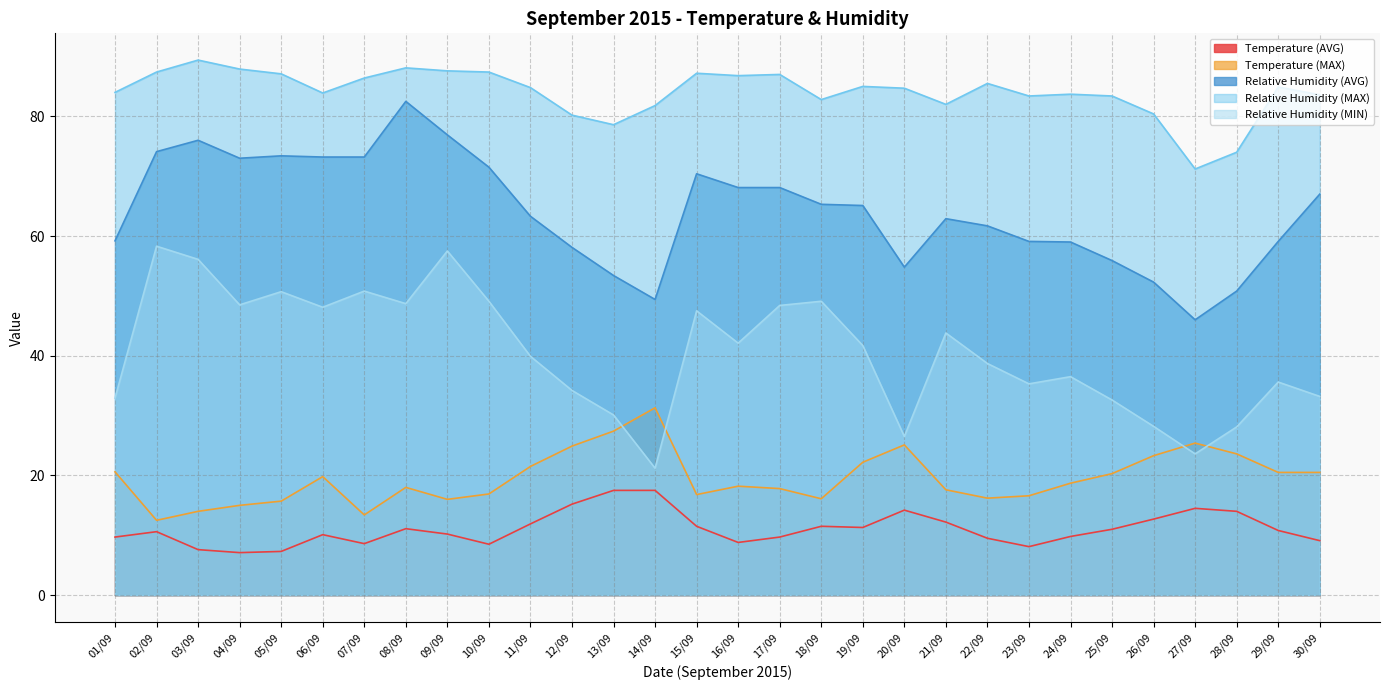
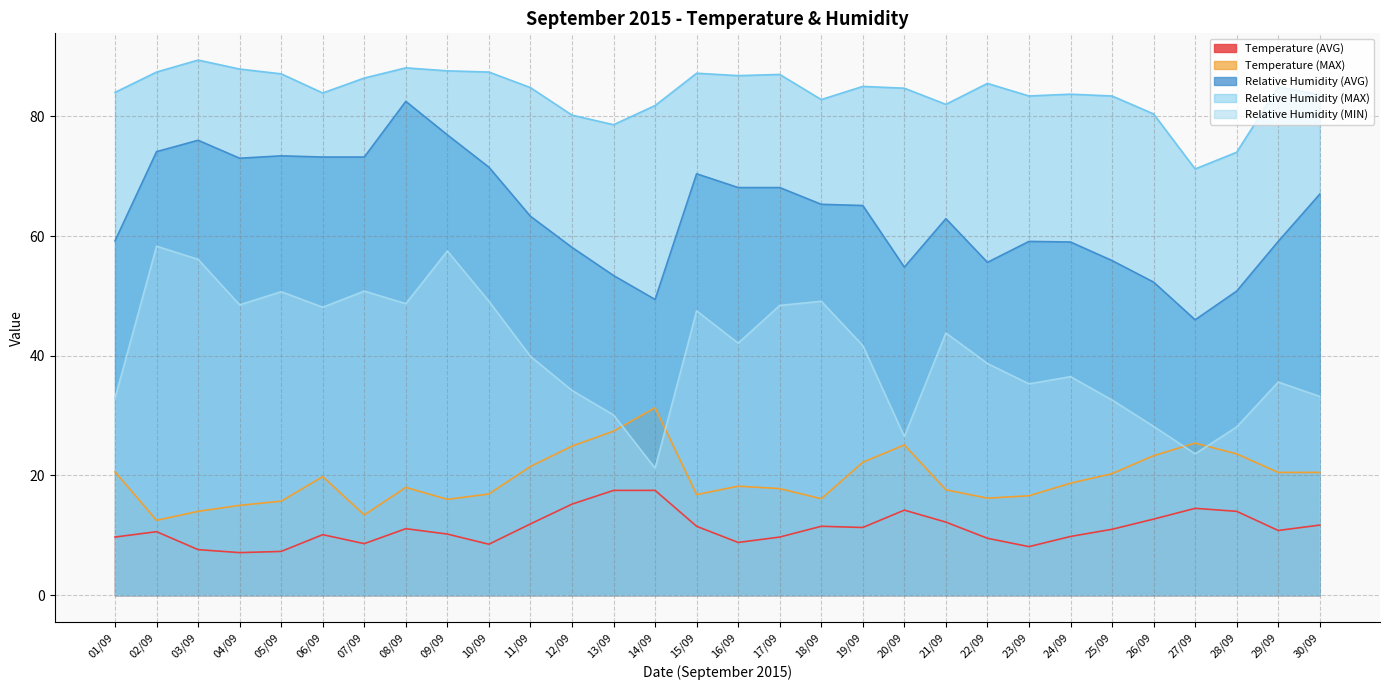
  {
    "Temperature (AVG)": {
      "01/09": 10,
      "02/09": 11,
      "03/09": 8,
      "04/09": 7,
      "05/09": 7,
      "06/09": 10,
      "07/09": 9,
      "08/09": 11,
      "09/09": 10,
      "10/09": 9,
      "11/09": 12,
      "12/09": 15,
      "13/09": 18,
      "14/09": 18,
      "15/09": 12,
      "16/09": 9,
      "17/09": 10,
      "18/09": 12,
      "19/09": 11,
      "20/09": 14,
      "21/09": 12,
      "22/09": 10,
      "23/09": 8,
      "24/09": 10,
      "25/09": 11,
      "26/09": 13,
      "27/09": 15,
      "28/09": 14,
      "29/09": 11,
-     "30/09": 9
+     "30/09": 12
    },
    "Temperature (MAX)": {
      "01/09": 21,
      "02/09": 13,
      "03/09": 14,
      "04/09": 15,
      "05/09": 16,
      "06/09": 20,
      "07/09": 13,
      "08/09": 18,
      "09/09": 16,
      "10/09": 17,
      "11/09": 22,
      "12/09": 25,
      "13/09": 27,
      "14/09": 31,
      "15/09": 17,
      "16/09": 18,
      "17/09": 18,
      "18/09": 16,
      "19/09": 22,
      "20/09": 25,
      "21/09": 18,
      "22/09": 16,
      "23/09": 17,
      "24/09": 19,
      "25/09": 20,
      "26/09": 23,
      "27/09": 25,
      "28/09": 24,
      "29/09": 21,
      "30/09": 21
    },
    "Relative Humidity (AVG)": {
      "01/09": 59,
      "02/09": 74,
      "03/09": 76,
      "04/09": 73,
      "05/09": 73,
      "06/09": 73,
      "07/09": 73,
      "08/09": 83,
      "09/09": 77,
      "10/09": 72,
      "11/09": 63,
      "12/09": 58,
      "13/09": 53,
      "14/09": 49,
      "15/09": 70,
      "16/09": 68,
      "17/09": 68,
      "18/09": 65,
      "19/09": 65,
      "20/09": 55,
      "21/09": 63,
-     "22/09": 62,
+     "22/09": 56,
      "23/09": 59,
      "24/09": 59,
      "25/09": 56,
      "26/09": 52,
      "27/09": 46,
      "28/09": 51,
      "29/09": 59,
      "30/09": 67
    }
  }
